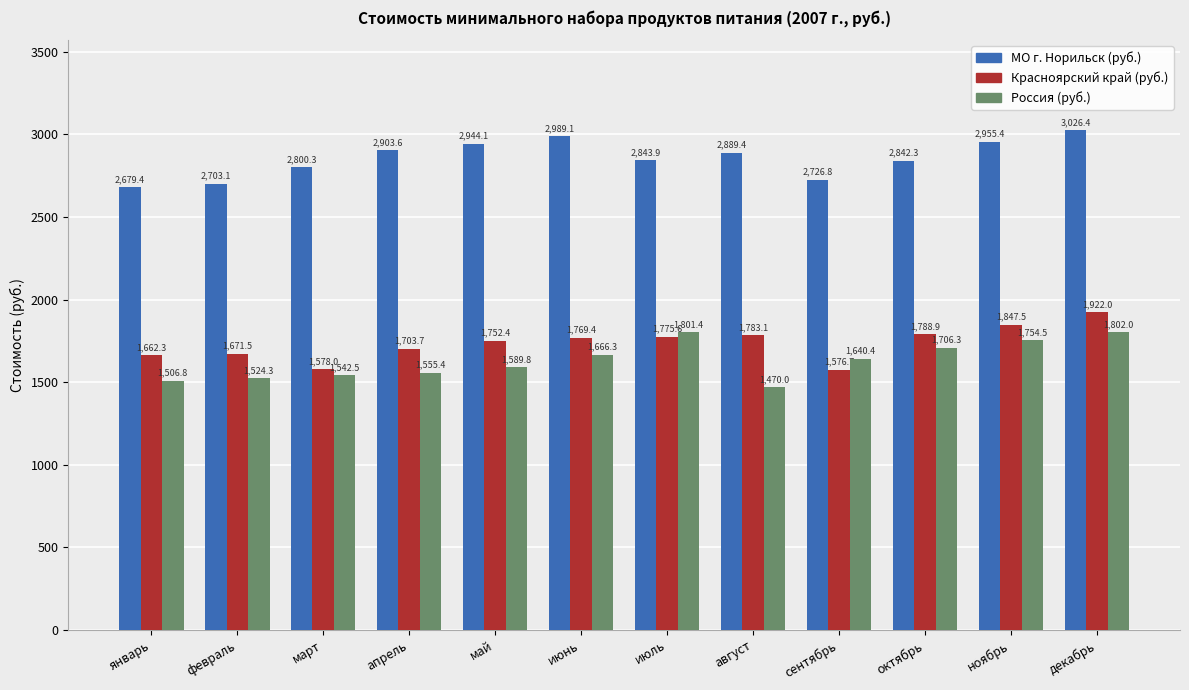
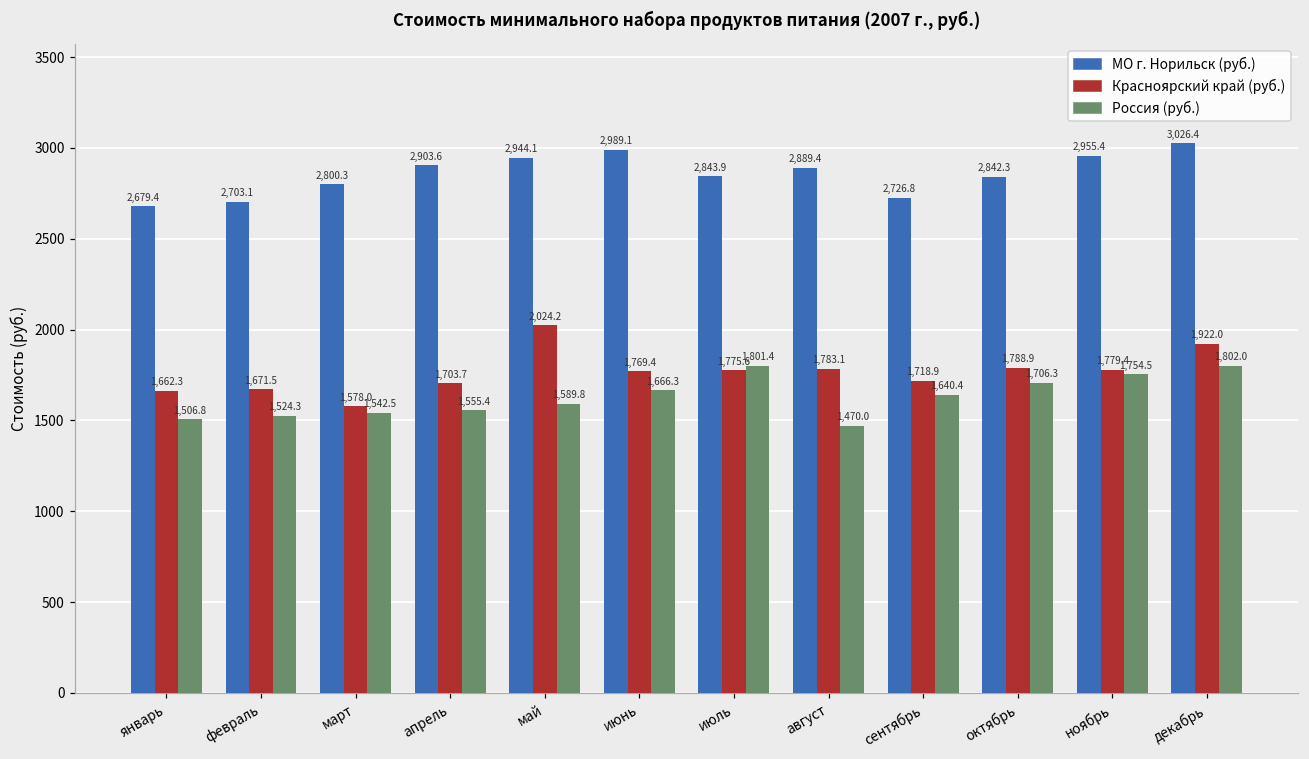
  {
    "МО г. Норильск (руб.)": {
      "январь": "2,679.4",
      "февраль": "2,703.1",
      "март": "2,800.3",
      "апрель": "2,903.6",
      "май": "2,944.1",
      "июнь": "2,989.1",
      "июль": "2,843.9",
      "август": "2,889.4",
      "сентябрь": "2,726.8",
      "октябрь": "2,842.3",
      "ноябрь": "2,955.4",
      "декабрь": "3,026.4"
    },
    "Красноярский край (руб.)": {
      "январь": "1,662.3",
      "февраль": "1,671.5",
      "март": "1,578.0",
      "апрель": "1,703.7",
-     "май": "1,752.4",
+     "май": "2,024.2",
      "июнь": "1,769.4",
      "июль": "1,775.6",
      "август": "1,783.1",
-     "сентябрь": "1,576.7",
+     "сентябрь": "1,718.9",
      "октябрь": "1,788.9",
-     "ноябрь": "1,847.5",
+     "ноябрь": "1,779.4",
      "декабрь": "1,922.0"
    },
    "Россия (руб.)": {
      "январь": "1,506.8",
      "февраль": "1,524.3",
      "март": "1,542.5",
      "апрель": "1,555.4",
      "май": "1,589.8",
      "июнь": "1,666.3",
      "июль": "1,801.4",
      "август": "1,470.0",
      "сентябрь": "1,640.4",
      "октябрь": "1,706.3",
      "ноябрь": "1,754.5",
      "декабрь": "1,802.0"
    }
  }
